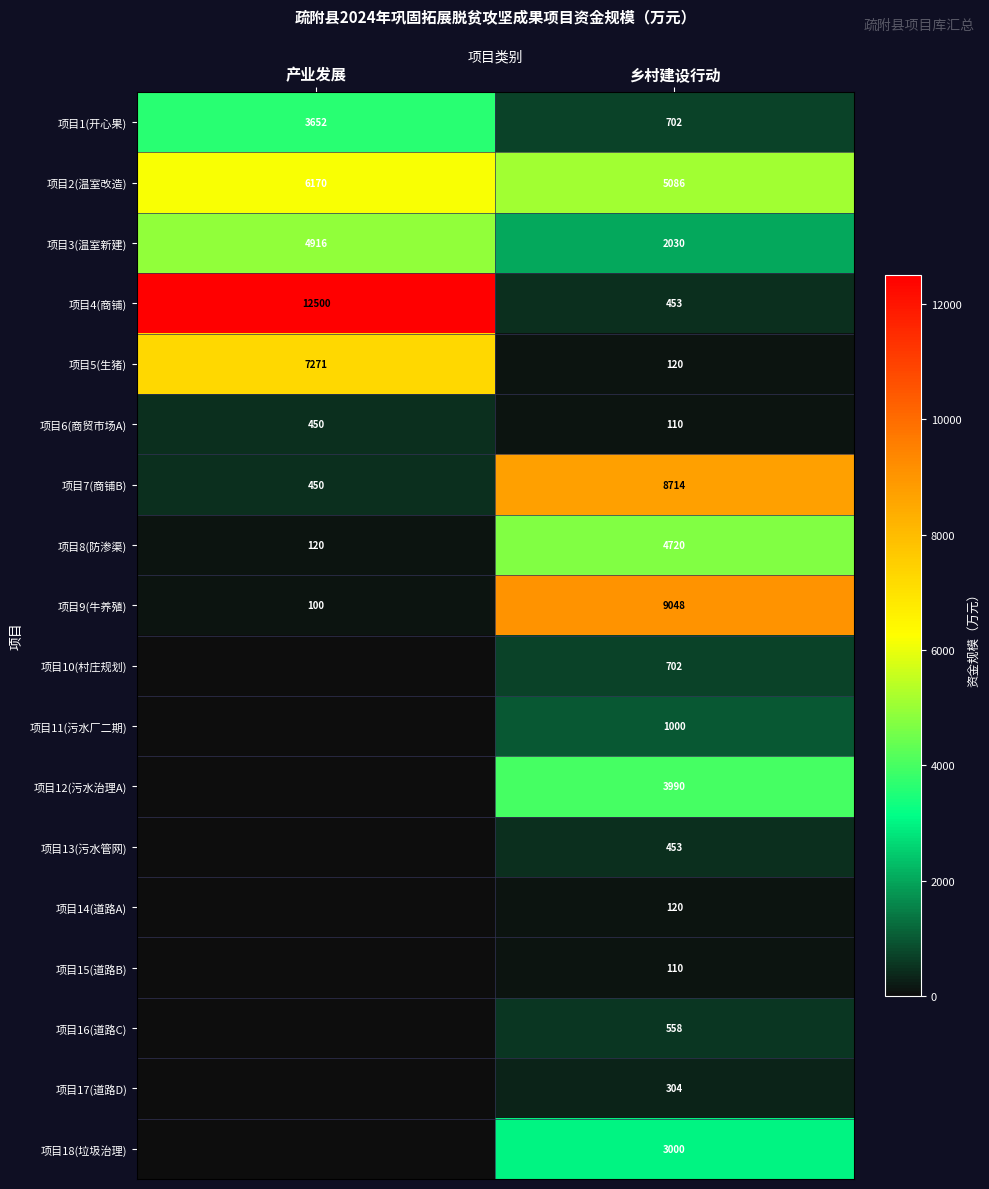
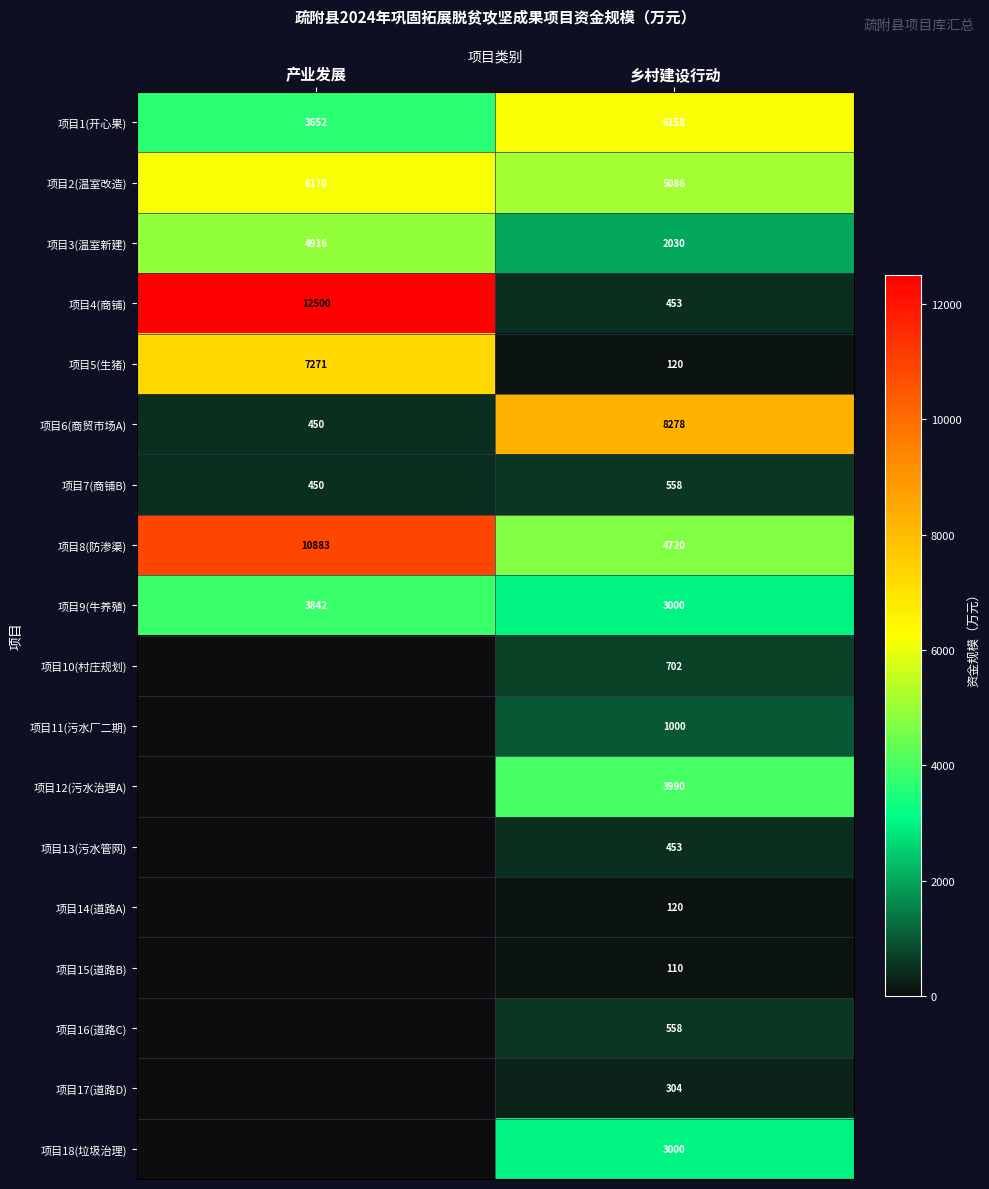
  {
    "项目1(开心果)": {
      "产业发展": 3652,
-     "乡村建设行动": 702
+     "乡村建设行动": 6158
    },
    "项目2(温室改造)": {
      "产业发展": 6170,
      "乡村建设行动": 5086
    },
    "项目3(温室新建)": {
      "产业发展": 4916,
      "乡村建设行动": 2030
    },
    "项目4(商铺)": {
      "产业发展": 12500,
      "乡村建设行动": 453
    },
    "项目5(生猪)": {
      "产业发展": 7271,
      "乡村建设行动": 120
    },
    "项目6(商贸市场A)": {
      "产业发展": 450,
-     "乡村建设行动": 110
+     "乡村建设行动": 8278
    },
    "项目7(商铺B)": {
      "产业发展": 450,
-     "乡村建设行动": 8714
+     "乡村建设行动": 558
    },
    "项目8(防渗渠)": {
-     "产业发展": 120,
+     "产业发展": 10883,
      "乡村建设行动": 4720
    },
    "项目9(牛养殖)": {
-     "产业发展": 100,
-     "乡村建设行动": 9048
+     "产业发展": 3842,
+     "乡村建设行动": 3000
    },
    "项目10(村庄规划)": {
      "乡村建设行动": 702
    },
    "项目11(污水厂二期)": {
      "乡村建设行动": 1000
    },
    "项目12(污水治理A)": {
      "乡村建设行动": 3990
    },
    "项目13(污水管网)": {
      "乡村建设行动": 453
    },
    "项目14(道路A)": {
      "乡村建设行动": 120
    },
    "项目15(道路B)": {
      "乡村建设行动": 110
    },
    "项目16(道路C)": {
      "乡村建设行动": 558
    },
    "项目17(道路D)": {
      "乡村建设行动": 304
    },
    "项目18(垃圾治理)": {
      "乡村建设行动": 3000
    }
  }
